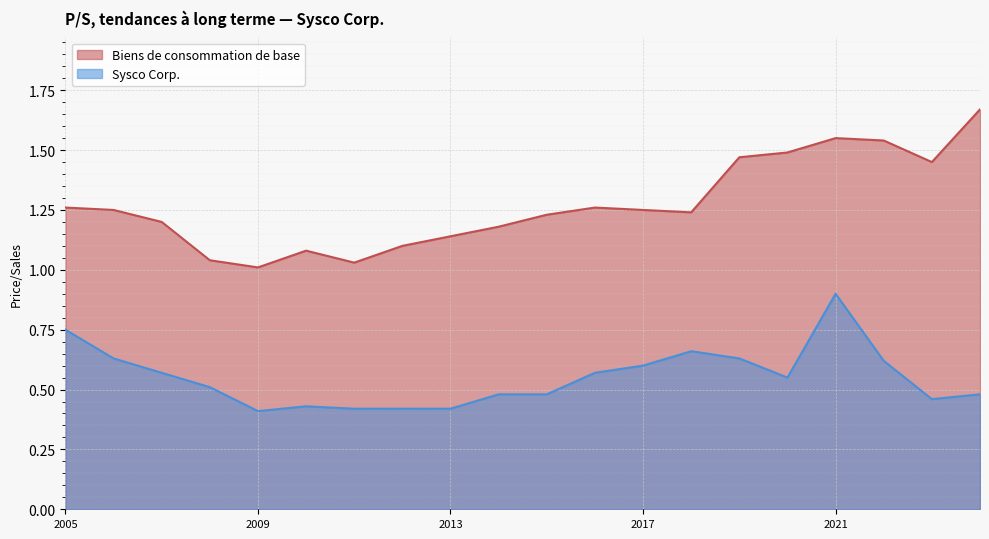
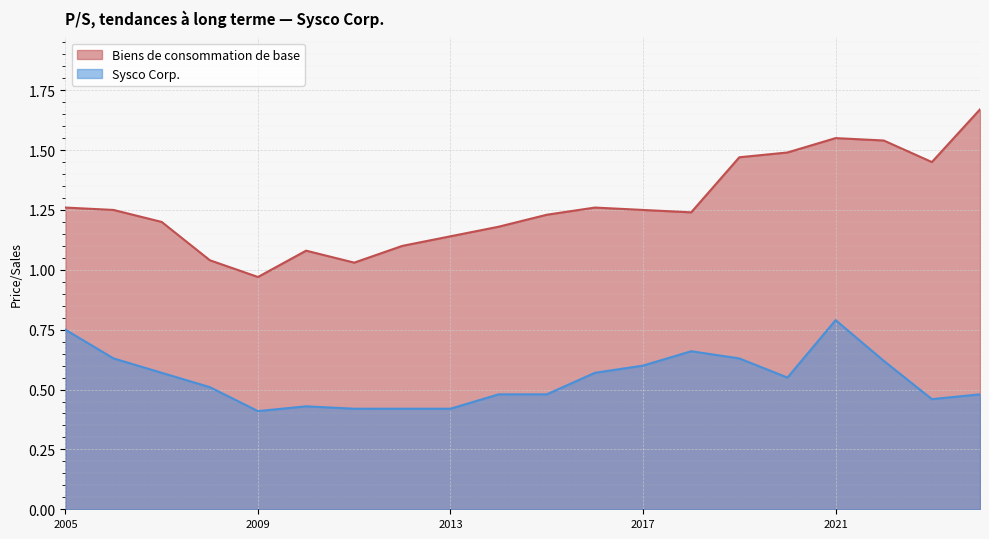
  {
    "Biens de consommation de base": {
      "2005": 1.26,
-     "2009": 1.01,
+     "2009": 0.97,
      "2013": 1.14,
      "2017": 1.25,
      "2021": 1.55
    },
    "Sysco Corp.": {
      "2005": 0.75,
      "2009": 0.41,
      "2013": 0.42,
      "2017": 0.60,
-     "2021": 0.90
+     "2021": 0.79
    }
  }
